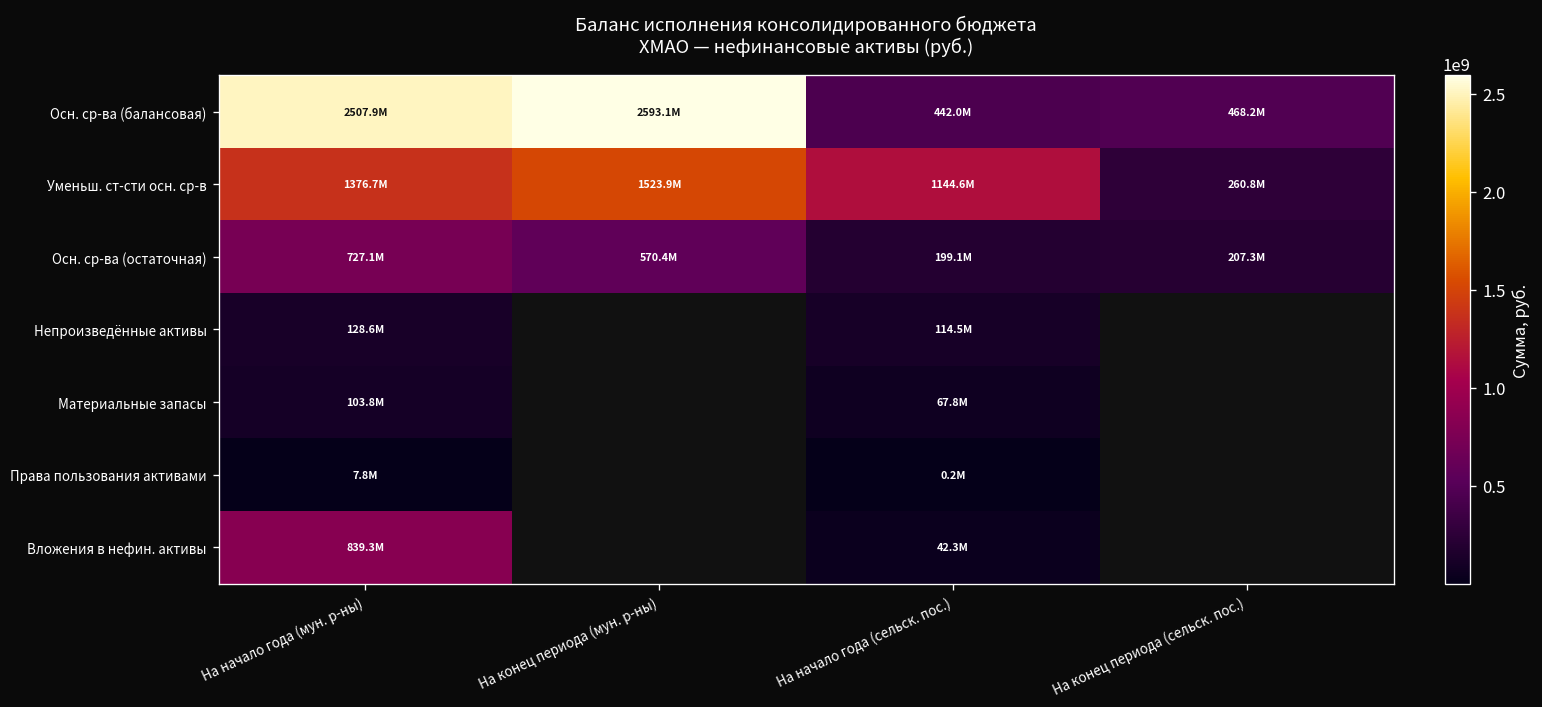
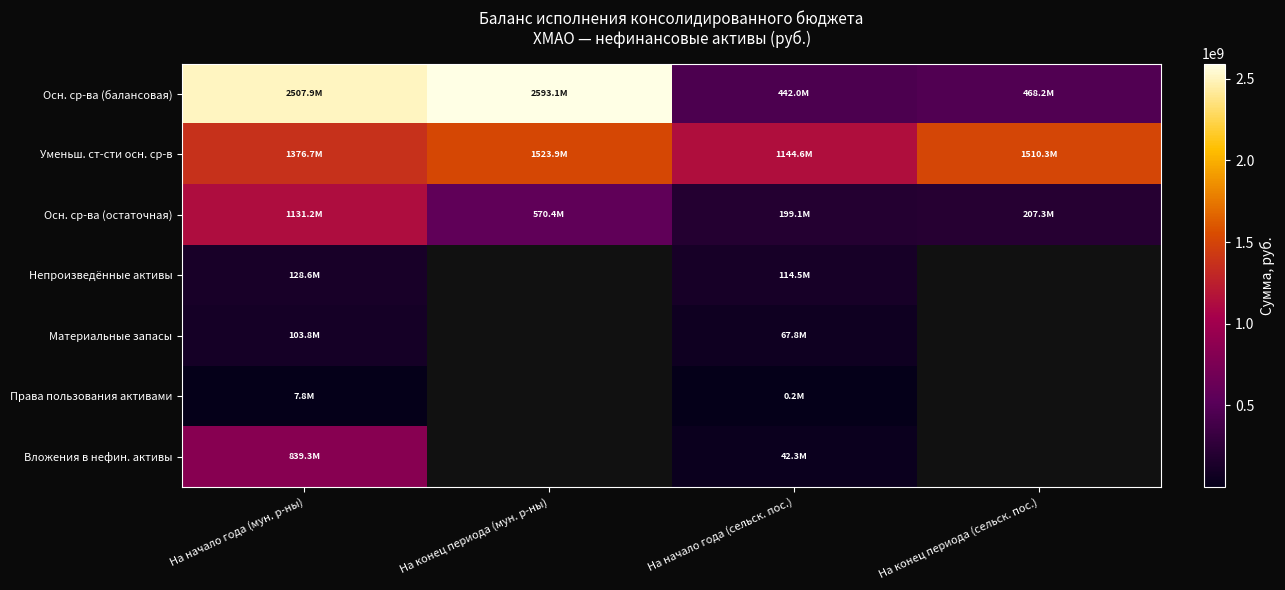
  {
    "Осн. ср-ва (балансовая)": {
      "На начало года (мун. р-ны)": "2507.9M",
      "На конец периода (мун. р-ны)": "2593.1M",
      "На начало года (сельск. пос.)": "442.0M",
      "На конец периода (сельск. пос.)": "468.2M"
    },
    "Уменьш. ст-сти осн. ср-в": {
      "На начало года (мун. р-ны)": "1376.7M",
      "На конец периода (мун. р-ны)": "1523.9M",
      "На начало года (сельск. пос.)": "1144.6M",
-     "На конец периода (сельск. пос.)": "260.8M"
+     "На конец периода (сельск. пос.)": "1510.3M"
    },
    "Осн. ср-ва (остаточная)": {
-     "На начало года (мун. р-ны)": "727.1M",
+     "На начало года (мун. р-ны)": "1131.2M",
      "На конец периода (мун. р-ны)": "570.4M",
      "На начало года (сельск. пос.)": "199.1M",
      "На конец периода (сельск. пос.)": "207.3M"
    },
    "Непроизведённые активы": {
      "На начало года (мун. р-ны)": "128.6M",
      "На начало года (сельск. пос.)": "114.5M"
    },
    "Материальные запасы": {
      "На начало года (мун. р-ны)": "103.8M",
      "На начало года (сельск. пос.)": "67.8M"
    },
    "Права пользования активами": {
      "На начало года (мун. р-ны)": "7.8M",
      "На начало года (сельск. пос.)": "0.2M"
    },
    "Вложения в нефин. активы": {
      "На начало года (мун. р-ны)": "839.3M",
      "На начало года (сельск. пос.)": "42.3M"
    }
  }
